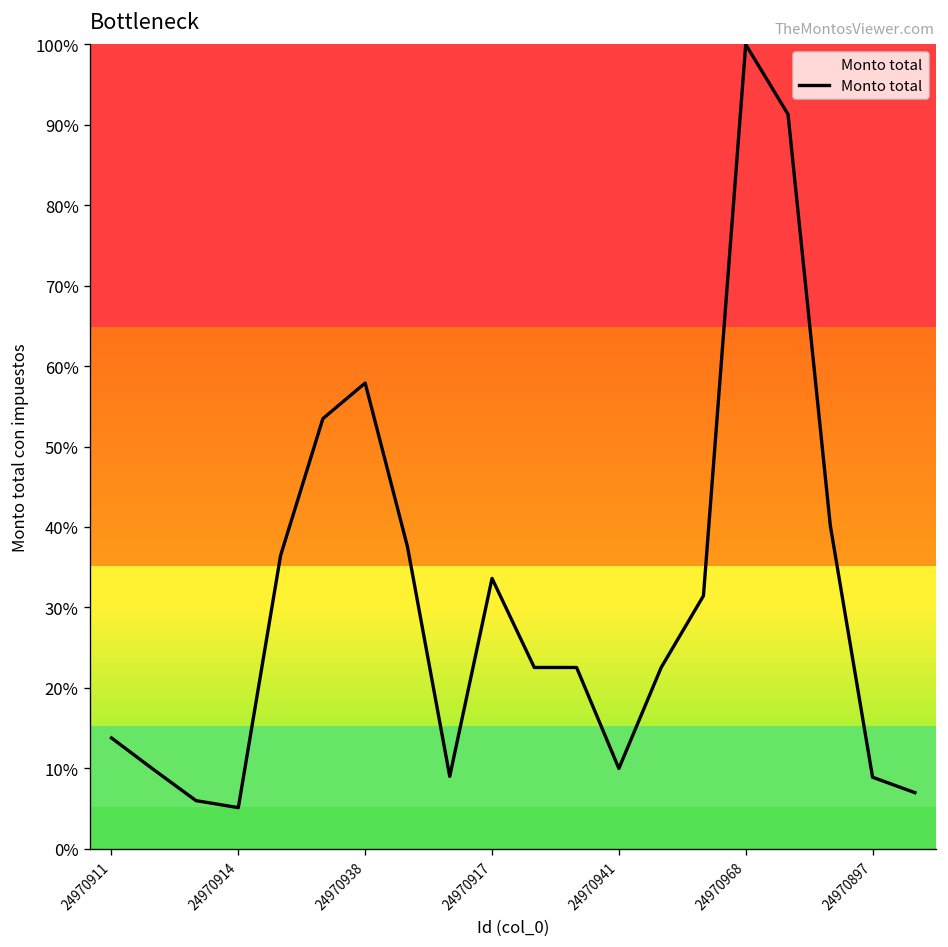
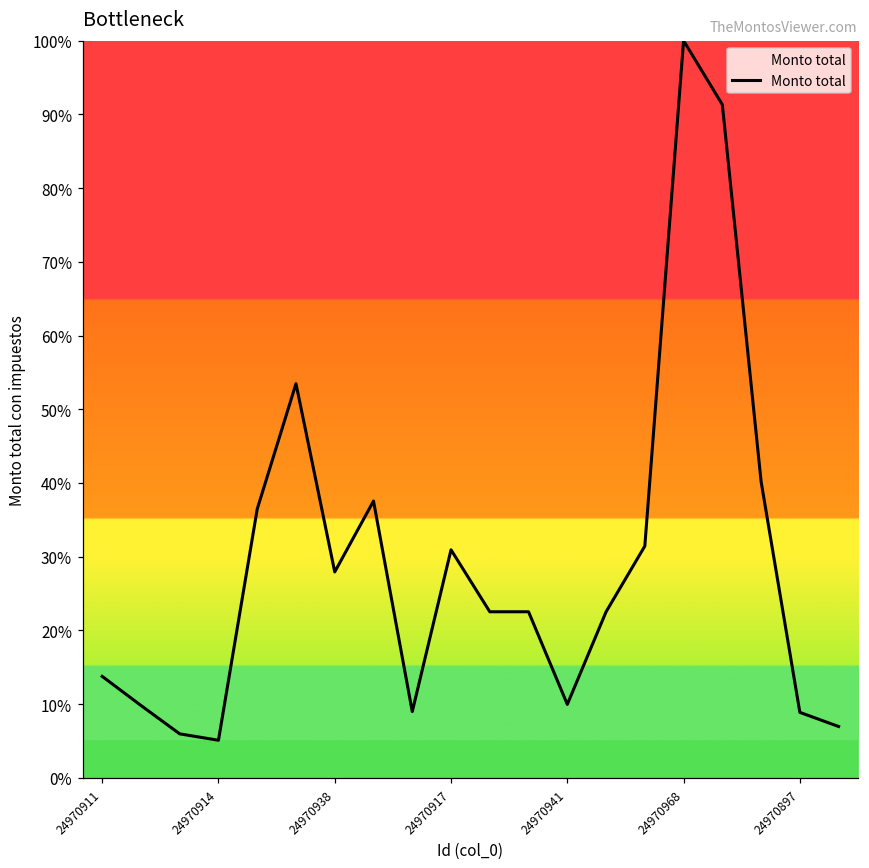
  {
    "24970911": "14%",
    "24970914": "5%",
-   "24970938": "58%",
-   "24970917": "34%",
+   "24970938": "28%",
+   "24970917": "31%",
    "24970941": "10%",
    "24970968": "100%",
    "24970897": "9%"
  }
